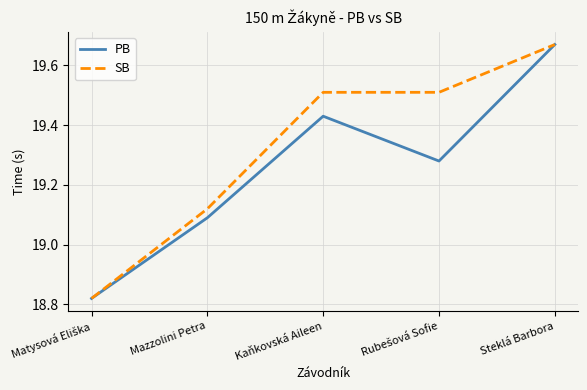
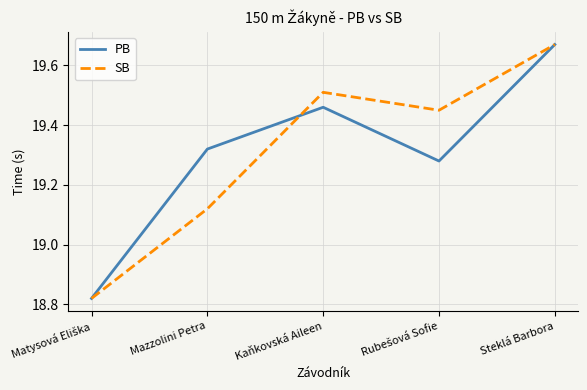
  {
    "PB": {
-     "Mazzolini Petra": 19.09,
-     "Kaňkovská Aileen": 19.43,
+     "Mazzolini Petra": 19.32,
+     "Kaňkovská Aileen": 19.46,
      "Rubešová Sofie": 19.28
    },
    "SB": {
      "Mazzolini Petra": 19.12,
      "Kaňkovská Aileen": 19.51,
-     "Rubešová Sofie": 19.51
+     "Rubešová Sofie": 19.45
    }
  }
